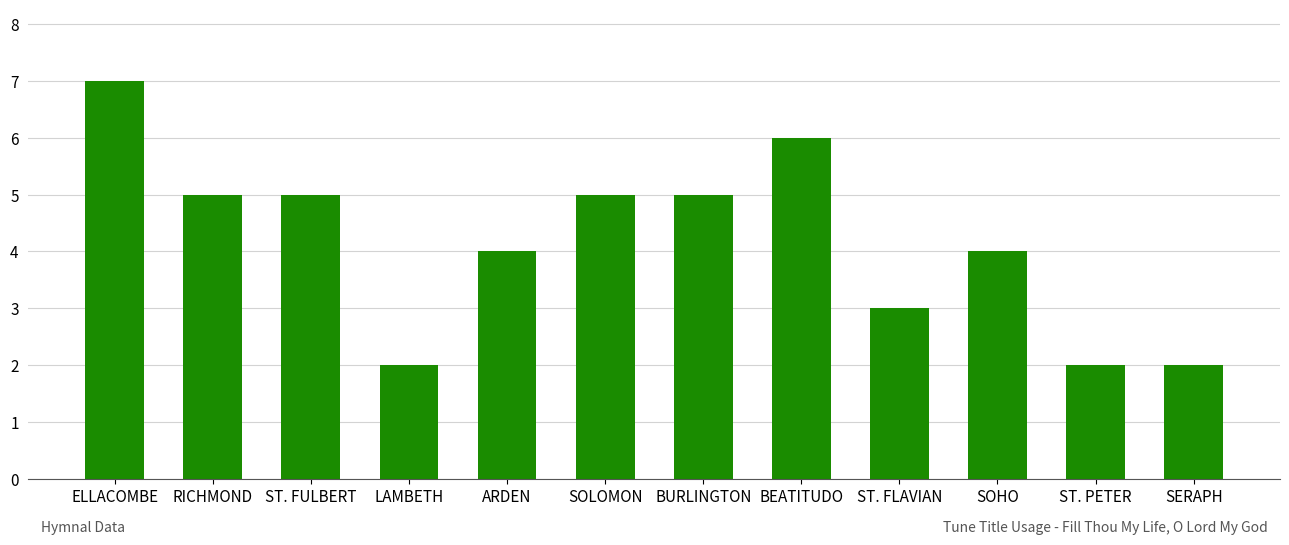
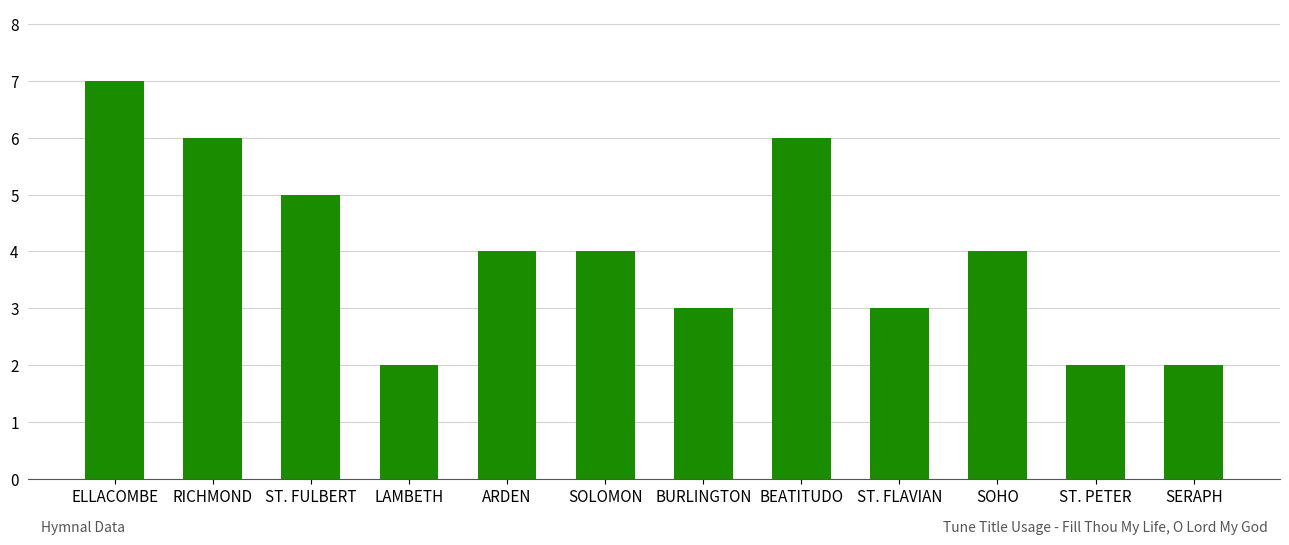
  {
    "ELLACOMBE": 7,
-   "RICHMOND": 5,
+   "RICHMOND": 6,
    "ST. FULBERT": 5,
    "LAMBETH": 2,
    "ARDEN": 4,
-   "SOLOMON": 5,
-   "BURLINGTON": 5,
+   "SOLOMON": 4,
+   "BURLINGTON": 3,
    "BEATITUDO": 6,
    "ST. FLAVIAN": 3,
    "SOHO": 4,
    "ST. PETER": 2,
    "SERAPH": 2
  }
